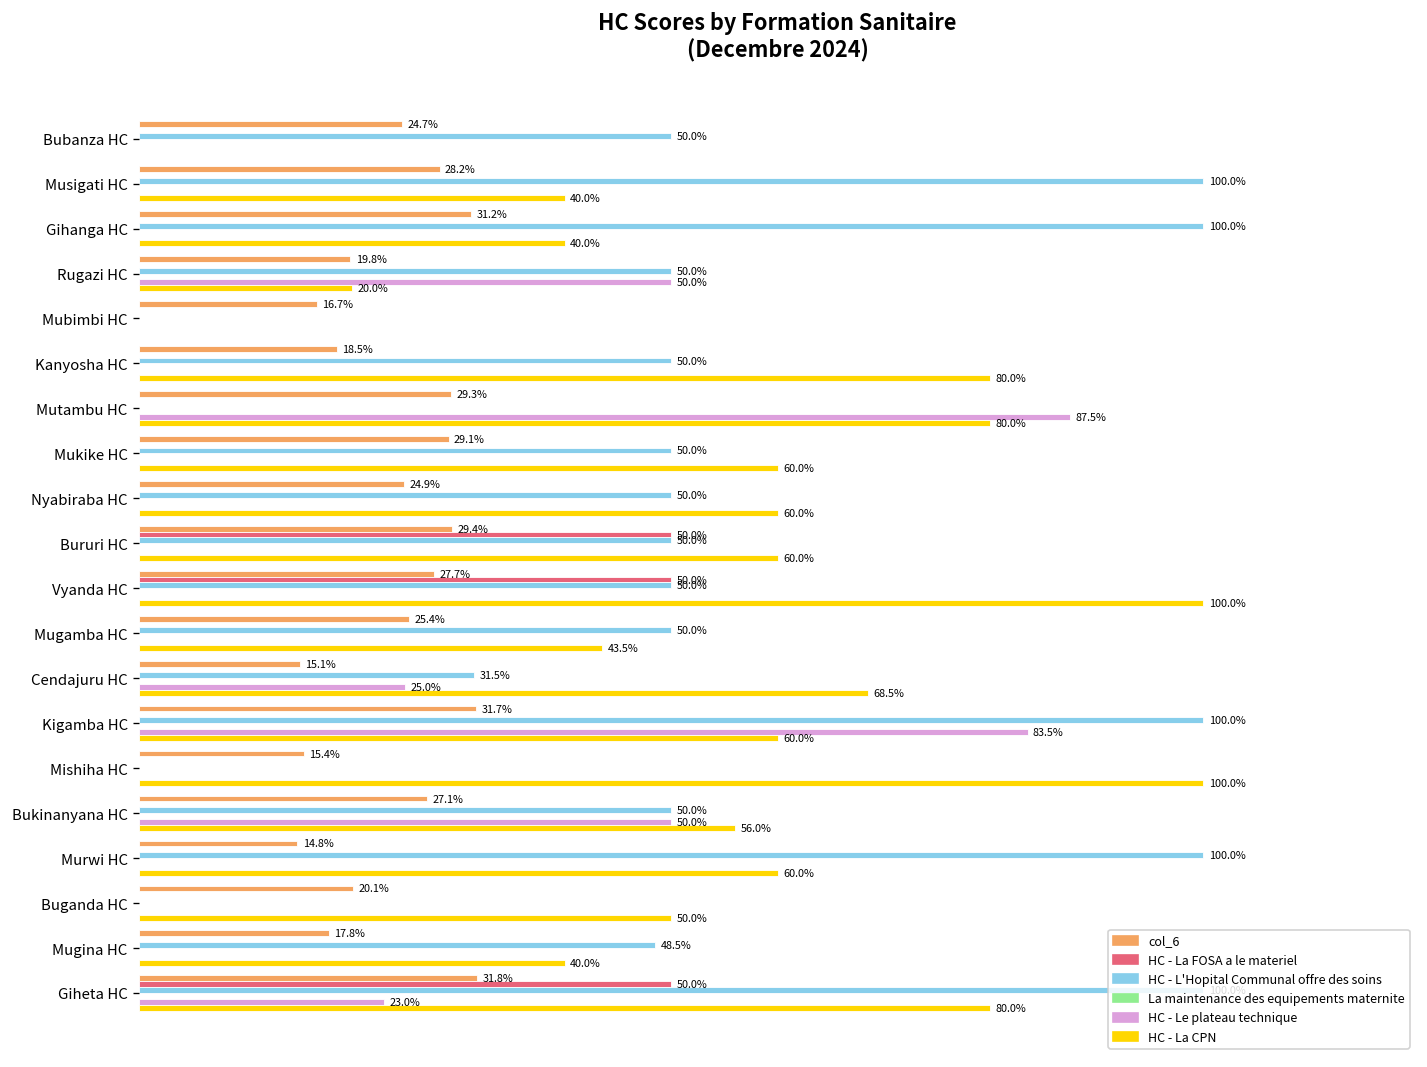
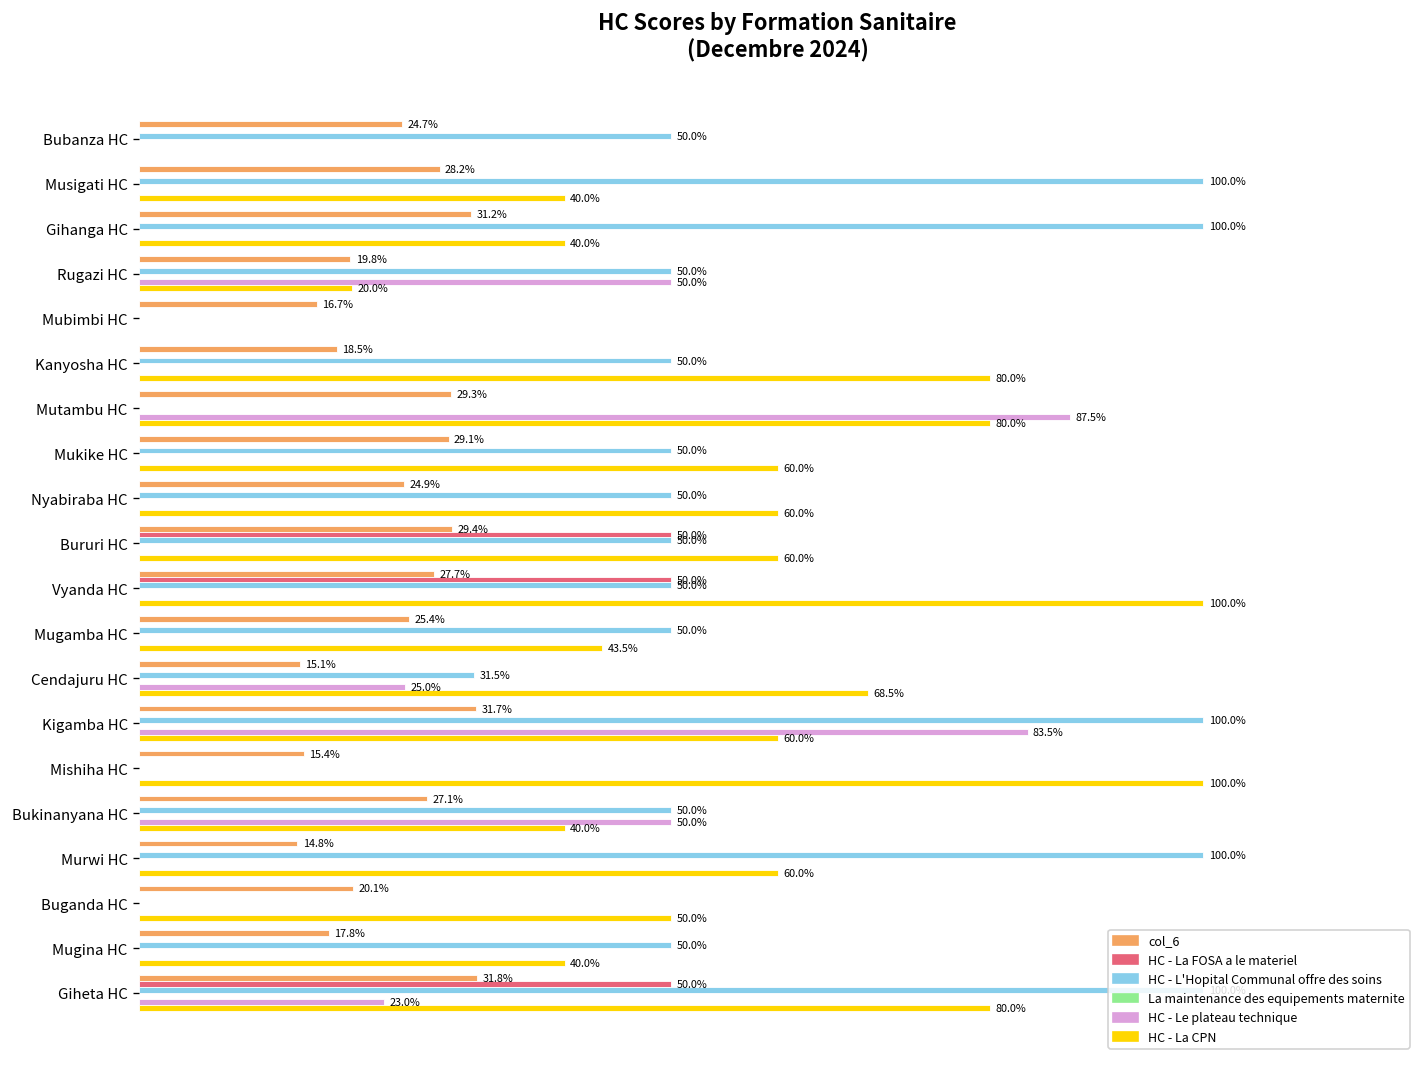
  {
    "col_6": {
      "Bubanza HC": "24.7%",
      "Musigati HC": "28.2%",
      "Gihanga HC": "31.2%",
      "Rugazi HC": "19.8%",
      "Mubimbi HC": "16.7%",
      "Kanyosha HC": "18.5%",
      "Mutambu HC": "29.3%",
      "Mukike HC": "29.1%",
      "Nyabiraba HC": "24.9%",
      "Bururi HC": "29.4%",
      "Vyanda HC": "27.7%",
      "Mugamba HC": "25.4%",
      "Cendajuru HC": "15.1%",
      "Kigamba HC": "31.7%",
      "Mishiha HC": "15.4%",
      "Bukinanyana HC": "27.1%",
      "Murwi HC": "14.8%",
      "Buganda HC": "20.1%",
      "Mugina HC": "17.8%",
      "Giheta HC": "31.8%"
    },
    "HC - La FOSA a le materiel": {
      "Giheta HC": "50.0%"
    },
    "HC - L'Hopital Communal offre des soins": {
      "Bubanza HC": "50.0%",
      "Musigati HC": "100.0%",
      "Gihanga HC": "100.0%",
      "Rugazi HC": "50.0%",
      "Kanyosha HC": "50.0%",
      "Mukike HC": "50.0%",
      "Nyabiraba HC": "50.0%",
      "Mugamba HC": "50.0%",
      "Cendajuru HC": "31.5%",
      "Kigamba HC": "100.0%",
      "Bukinanyana HC": "50.0%",
      "Murwi HC": "100.0%",
-     "Mugina HC": "48.5%"
+     "Mugina HC": "50.0%"
    },
    "HC - Le plateau technique": {
      "Rugazi HC": "50.0%",
      "Mutambu HC": "87.5%",
      "Cendajuru HC": "25.0%",
      "Kigamba HC": "83.5%",
      "Bukinanyana HC": "50.0%",
      "Giheta HC": "23.0%"
    },
    "HC - La CPN": {
      "Musigati HC": "40.0%",
      "Gihanga HC": "40.0%",
      "Rugazi HC": "20.0%",
      "Kanyosha HC": "80.0%",
      "Mutambu HC": "80.0%",
      "Mukike HC": "60.0%",
      "Nyabiraba HC": "60.0%",
      "Bururi HC": "60.0%",
      "Vyanda HC": "100.0%",
      "Mugamba HC": "43.5%",
      "Cendajuru HC": "68.5%",
      "Kigamba HC": "60.0%",
      "Mishiha HC": "100.0%",
-     "Bukinanyana HC": "56.0%",
+     "Bukinanyana HC": "40.0%",
      "Murwi HC": "60.0%",
      "Buganda HC": "50.0%",
      "Mugina HC": "40.0%",
      "Giheta HC": "80.0%"
    }
  }
